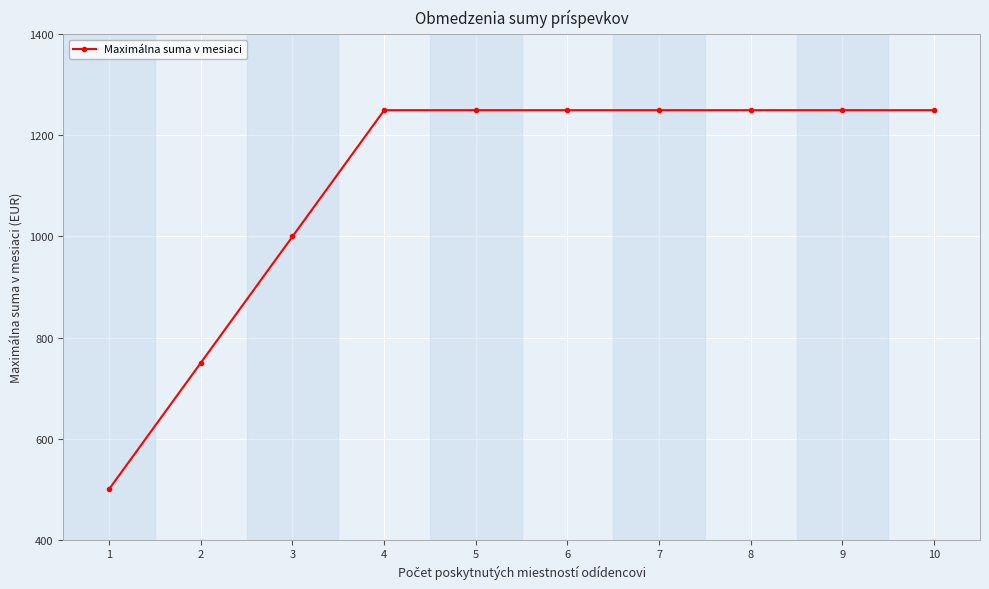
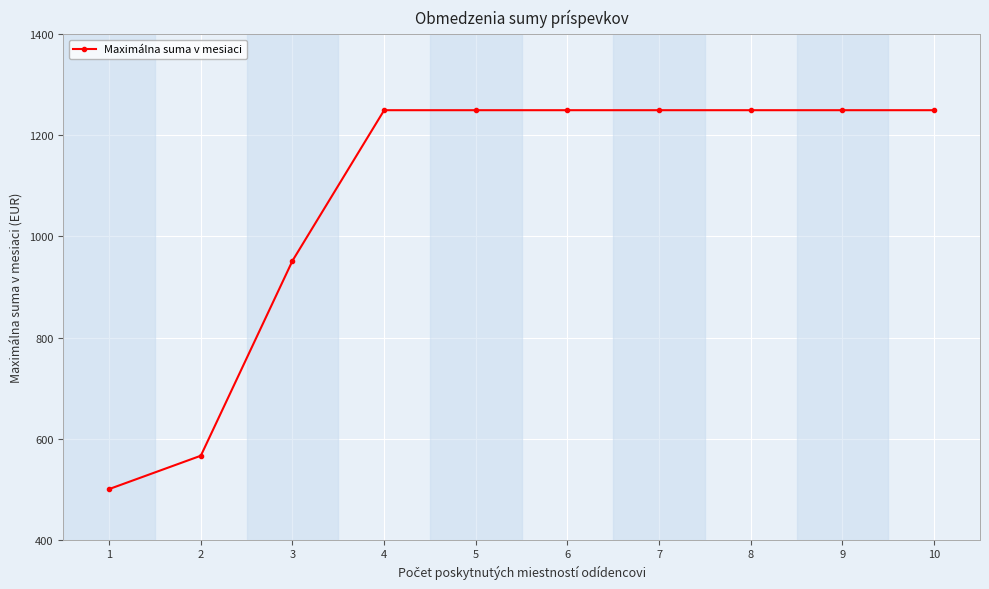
  {
    "1": 500,
-   "2": 750,
-   "3": 1000,
+   "2": 570,
+   "3": 950,
    "4": 1250,
    "5": 1250,
    "6": 1250,
    "7": 1250,
    "8": 1250,
    "9": 1250,
    "10": 1250
  }
